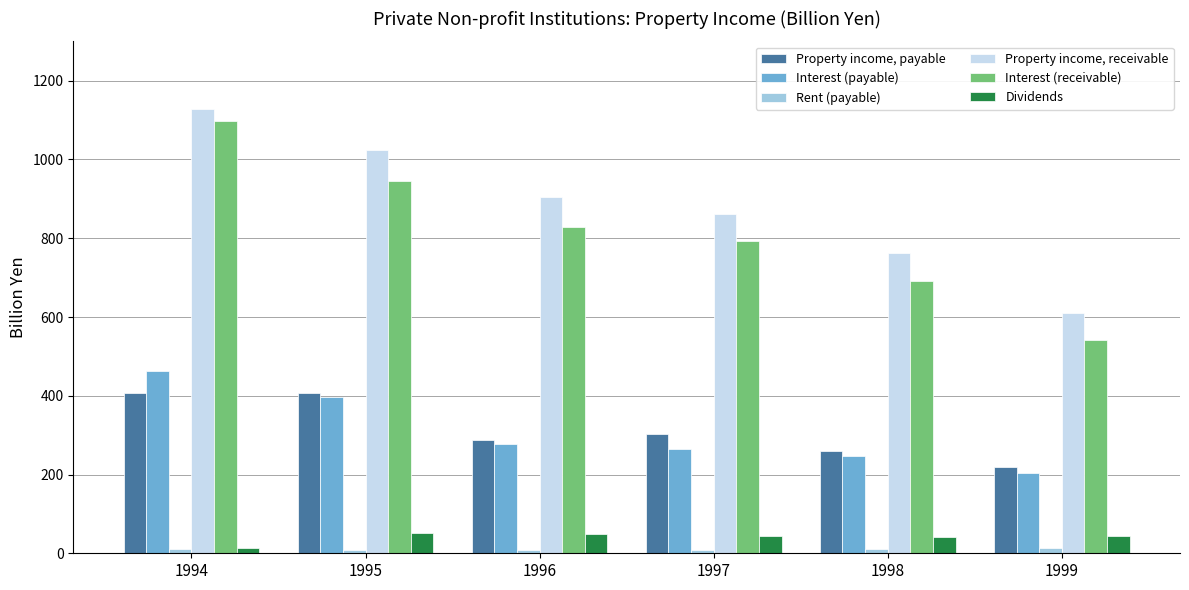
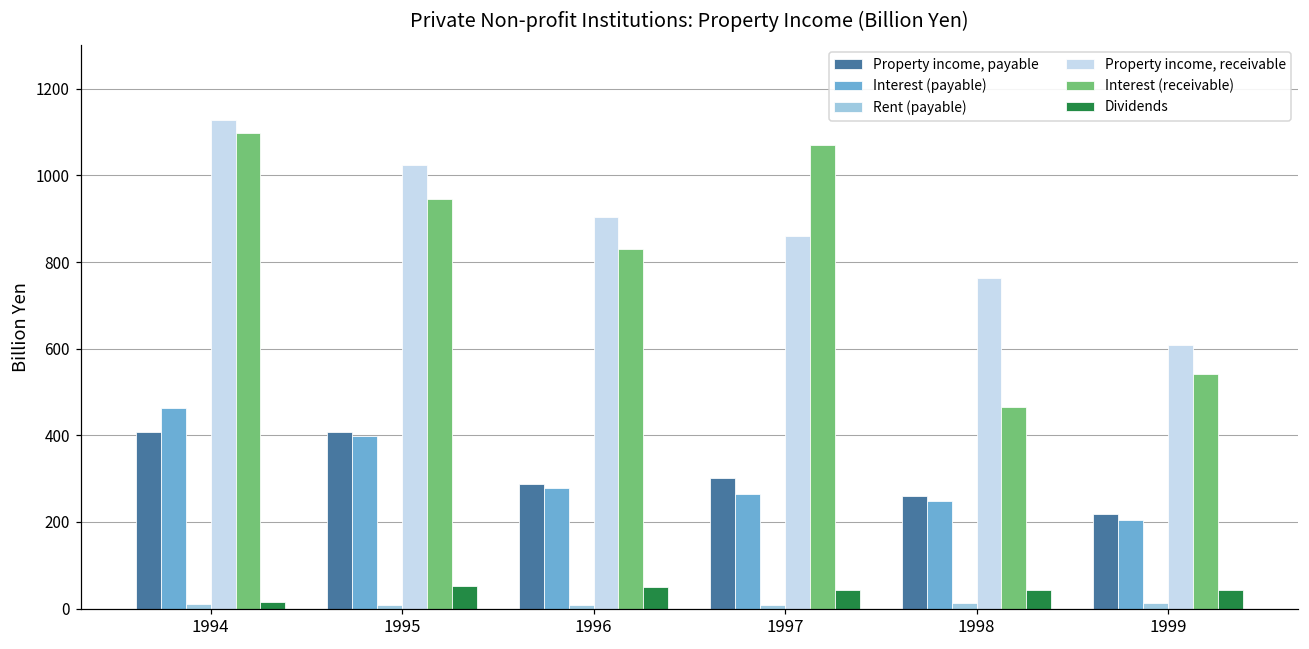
  {
    "Property income, payable": {
      "1994": 410,
      "1995": 410,
      "1996": 290,
      "1997": 300,
      "1998": 260,
      "1999": 220
    },
    "Interest (receivable)": {
      "1994": 1100,
      "1995": 950,
      "1996": 830,
-     "1997": 790,
-     "1998": 690,
+     "1997": 1070,
+     "1998": 460,
      "1999": 540
    },
    "Dividends": {
      "1994": 10,
      "1995": 50,
      "1996": 50,
      "1997": 40,
      "1998": 40,
      "1999": 40
    }
  }
